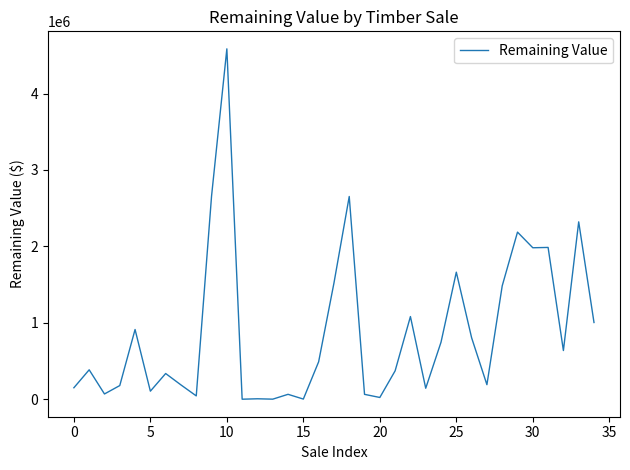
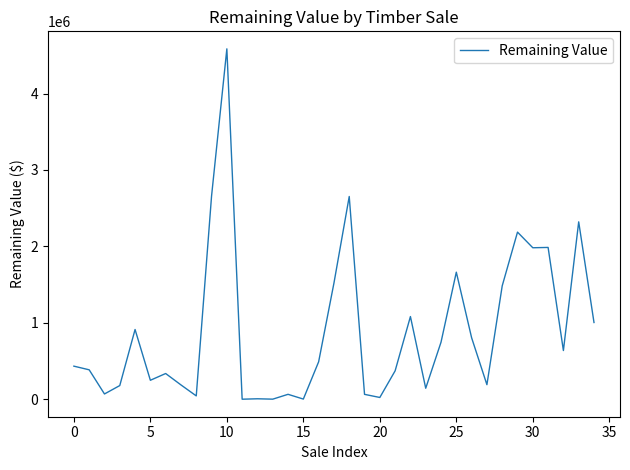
  {
-   "0": 200000,
-   "5": 100000,
+   "0": 400000,
+   "5": 200000,
    "10": 4600000,
    "15": 0,
    "20": 0,
    "25": 1700000,
    "30": 2000000
  }
